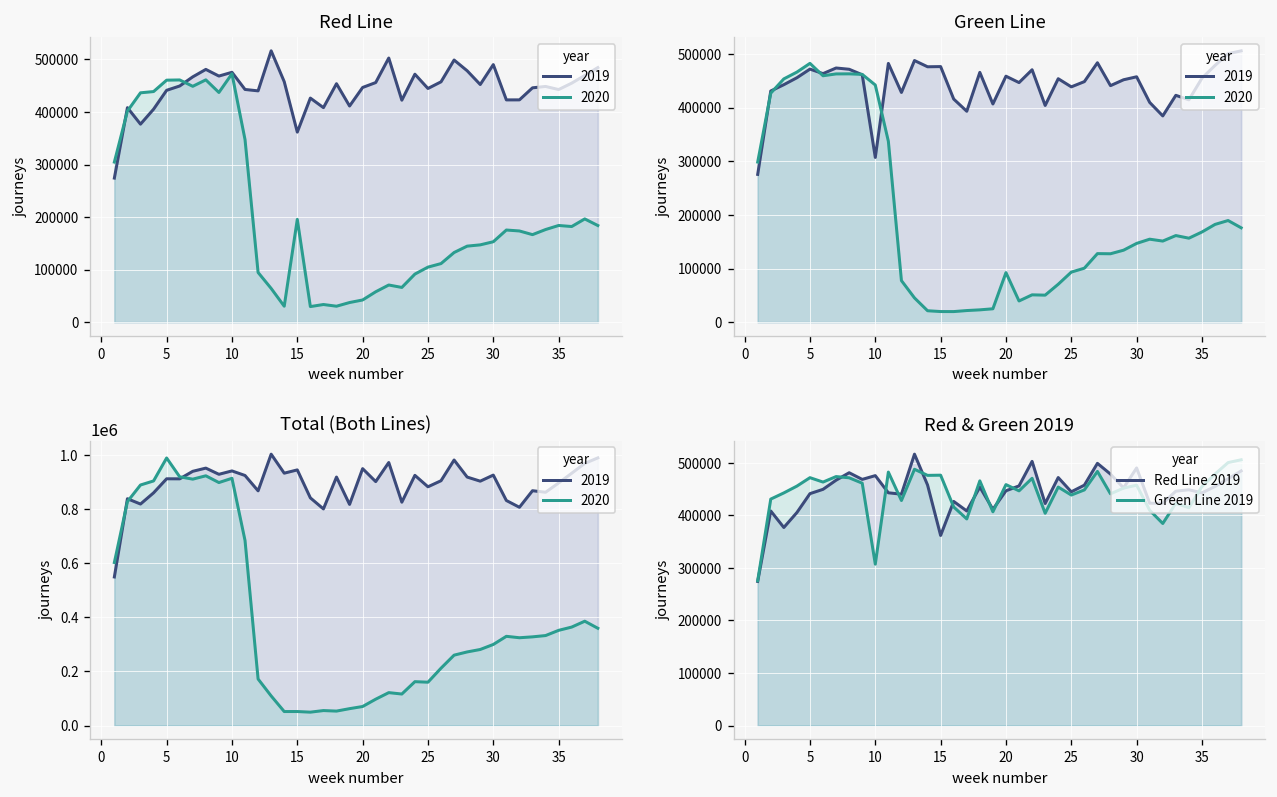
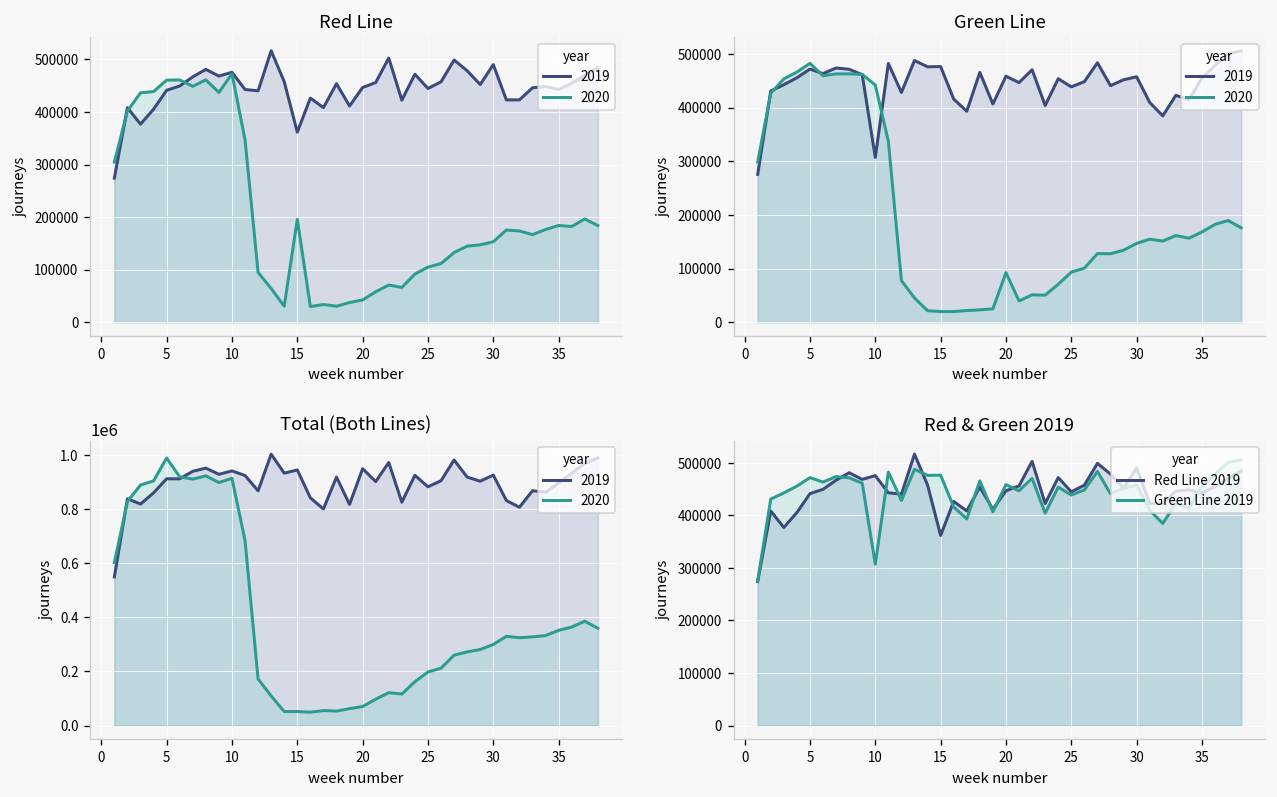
  {
    "Red Line": {
      "2019": {
        "5": 440000,
        "15": 360000,
        "20": 450000,
        "25": 440000,
        "30": 490000
      },
      "2020": {
        "5": 460000,
        "15": 200000,
        "20": 40000,
        "25": 100000,
        "30": 150000,
        "35": 180000
      }
    },
    "Green Line": {
      "2019": {
        "5": 470000,
        "10": 310000,
        "15": 480000,
        "20": 460000,
        "25": 440000,
        "30": 460000
      },
      "2020": {
        "5": 480000,
        "10": 440000,
        "15": 20000,
        "20": 90000,
        "25": 90000,
        "30": 150000,
        "35": 170000
      }
    },
    "Total (Both Lines)": {
      "2019": {
        "5": 910000,
        "10": 940000,
        "15": 950000,
        "20": 950000,
        "25": 880000,
        "30": 930000
      },
      "2020": {
        "5": 990000,
        "10": 910000,
        "15": 50000,
        "20": 70000,
-       "25": 160000,
+       "25": 200000,
        "30": 300000,
        "35": 350000
      }
    },
    "Red & Green 2019": {
      "Red Line 2019": {
        "5": 440000,
        "10": 480000,
        "15": 360000,
        "20": 450000,
        "25": 440000
      },
      "Green Line 2019": {
        "5": 470000,
        "10": 310000,
        "15": 480000,
        "20": 460000,
        "25": 440000
      }
    }
  }
